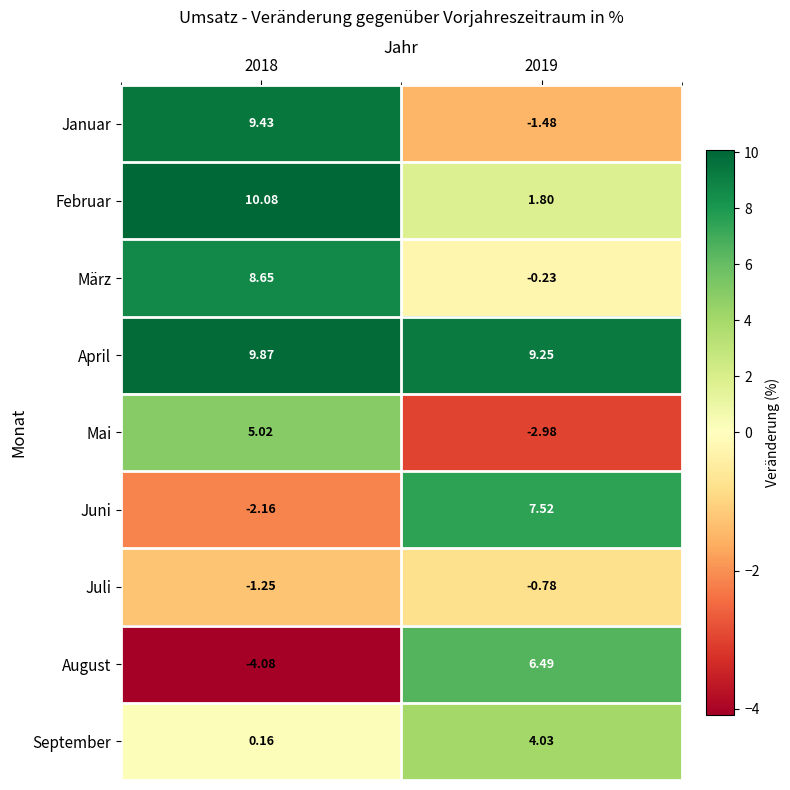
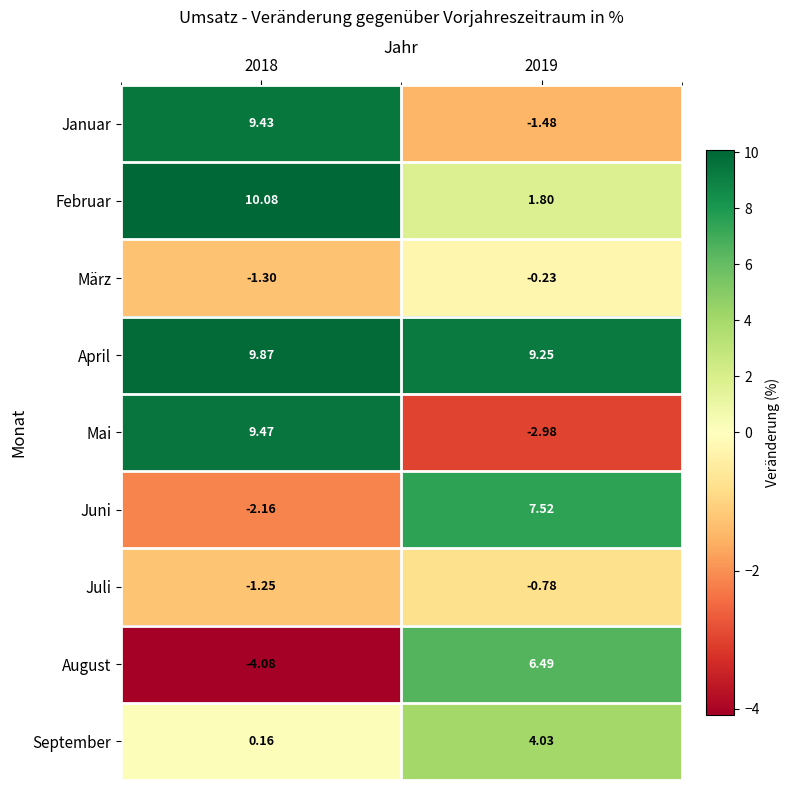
  {
    "Januar": {
      "2018": 9.43,
      "2019": -1.48
    },
    "Februar": {
      "2018": 10.08,
      "2019": 1.80
    },
    "März": {
-     "2018": 8.65,
+     "2018": -1.30,
      "2019": -0.23
    },
    "April": {
      "2018": 9.87,
      "2019": 9.25
    },
    "Mai": {
-     "2018": 5.02,
+     "2018": 9.47,
      "2019": -2.98
    },
    "Juni": {
      "2018": -2.16,
      "2019": 7.52
    },
    "Juli": {
      "2018": -1.25,
      "2019": -0.78
    },
    "August": {
      "2018": -4.08,
      "2019": 6.49
    },
    "September": {
      "2018": 0.16,
      "2019": 4.03
    }
  }
